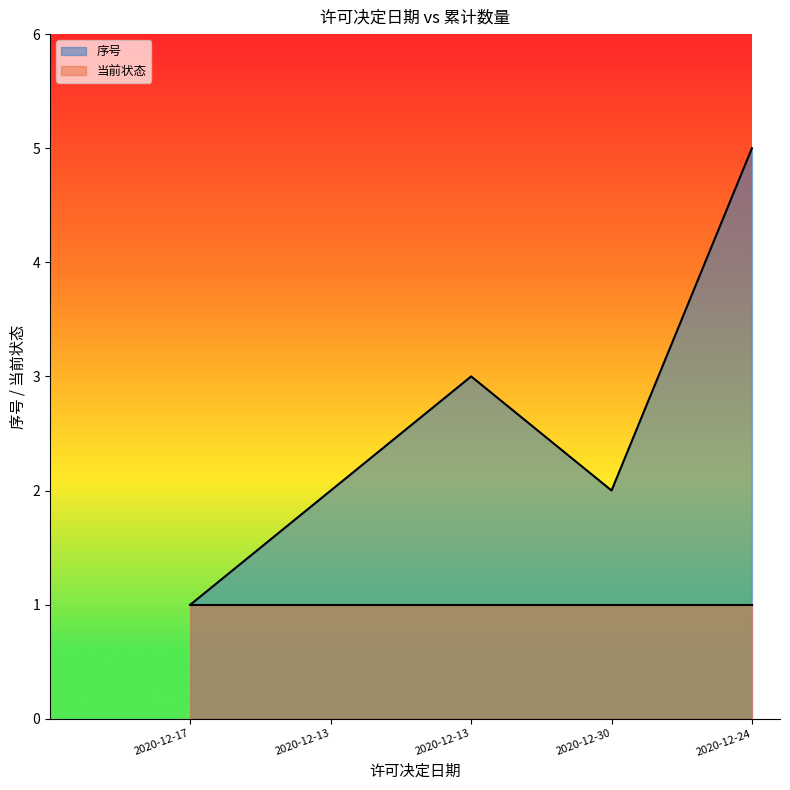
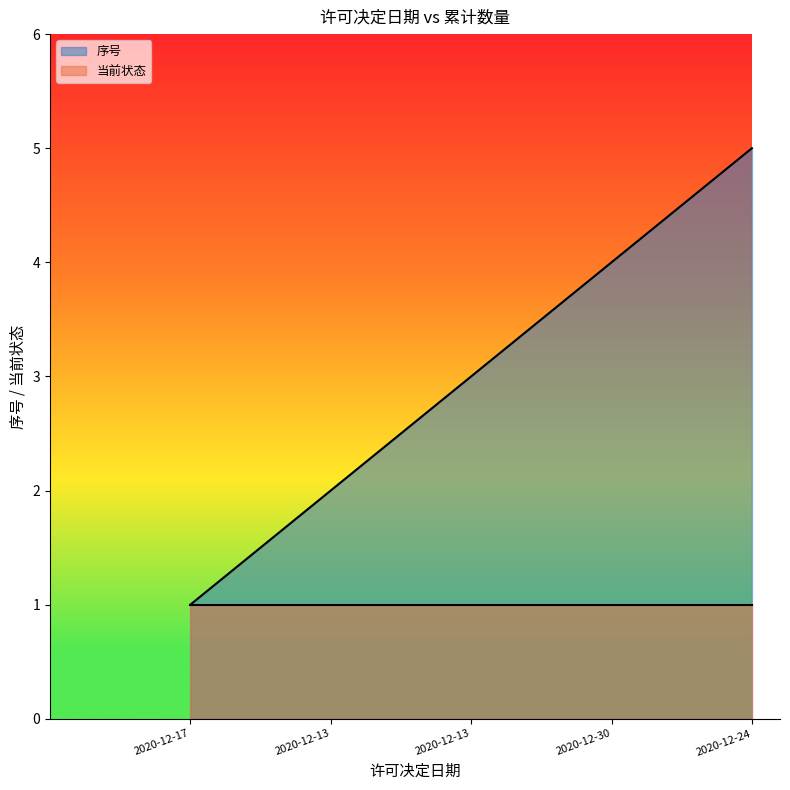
  {
    "序号": {
-     "2020-12-30": 2,
+     "2020-12-30": 4,
      "2020-12-24": 5
    },
    "当前状态": {
      "2020-12-30": 1,
      "2020-12-24": 1
    }
  }
